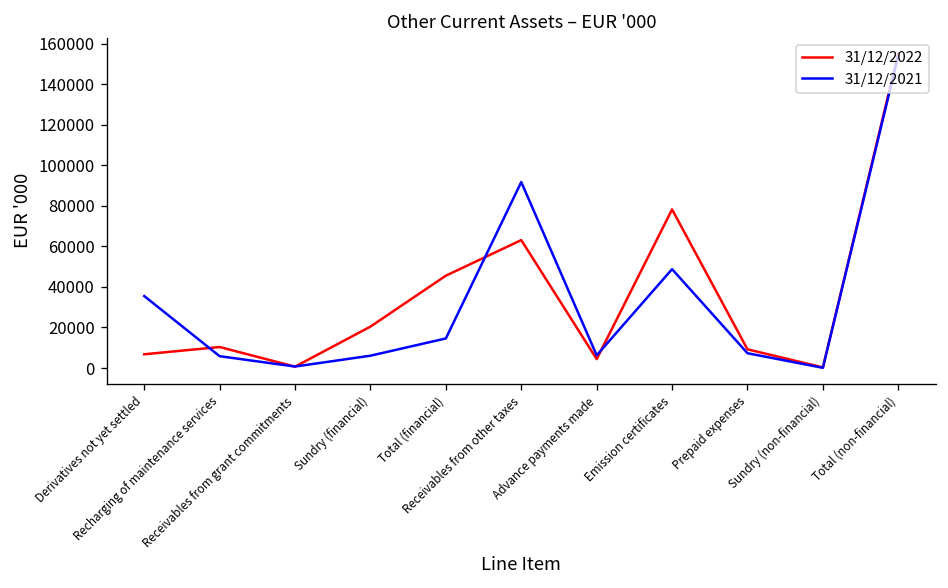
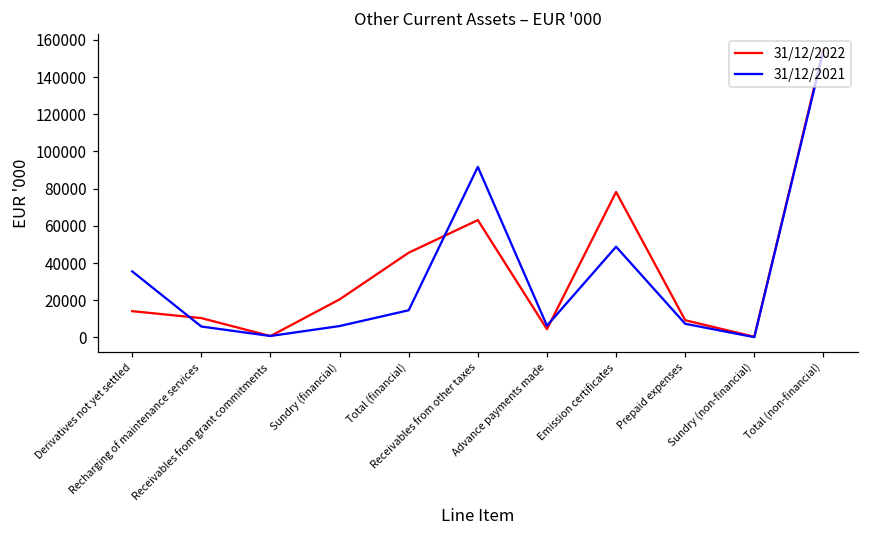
  {
    "31/12/2022": {
-     "Derivatives not yet settled": 7000,
+     "Derivatives not yet settled": 14000,
      "Recharging of maintenance services": 10000,
      "Sundry (financial)": 20000,
      "Total (financial)": 46000,
      "Receivables from other taxes": 63000,
      "Advance payments made": 4000,
      "Emission certificates": 78000,
      "Prepaid expenses": 9000
    },
    "31/12/2021": {
      "Derivatives not yet settled": 35000,
      "Recharging of maintenance services": 6000,
      "Sundry (financial)": 6000,
      "Total (financial)": 15000,
      "Receivables from other taxes": 92000,
      "Advance payments made": 6000,
      "Emission certificates": 49000,
      "Prepaid expenses": 7000
    }
  }
